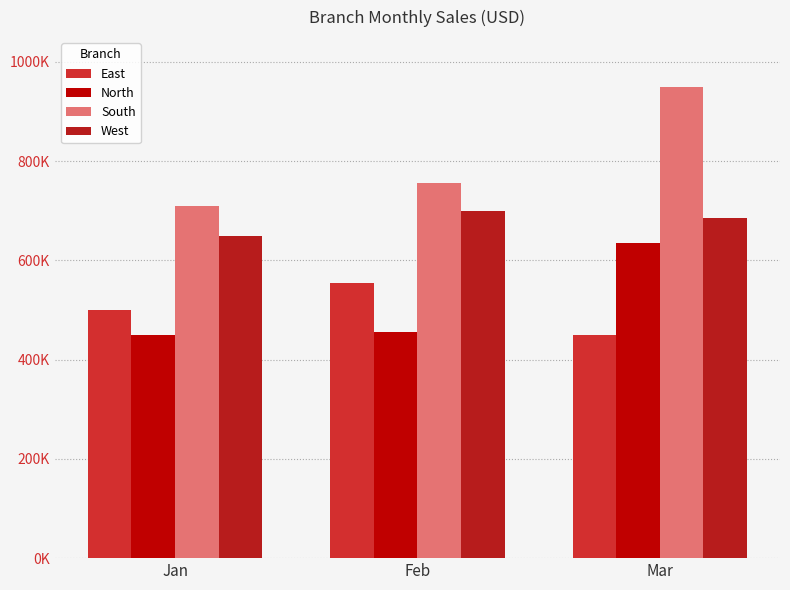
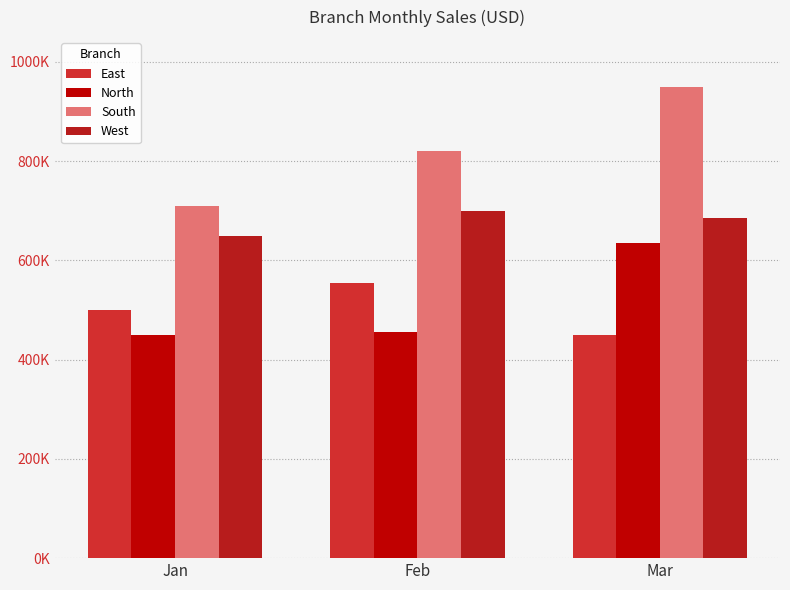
  {
    "South": {
      "Jan": 710000,
-     "Feb": 760000,
+     "Feb": 820000,
      "Mar": 950000
    }
  }
